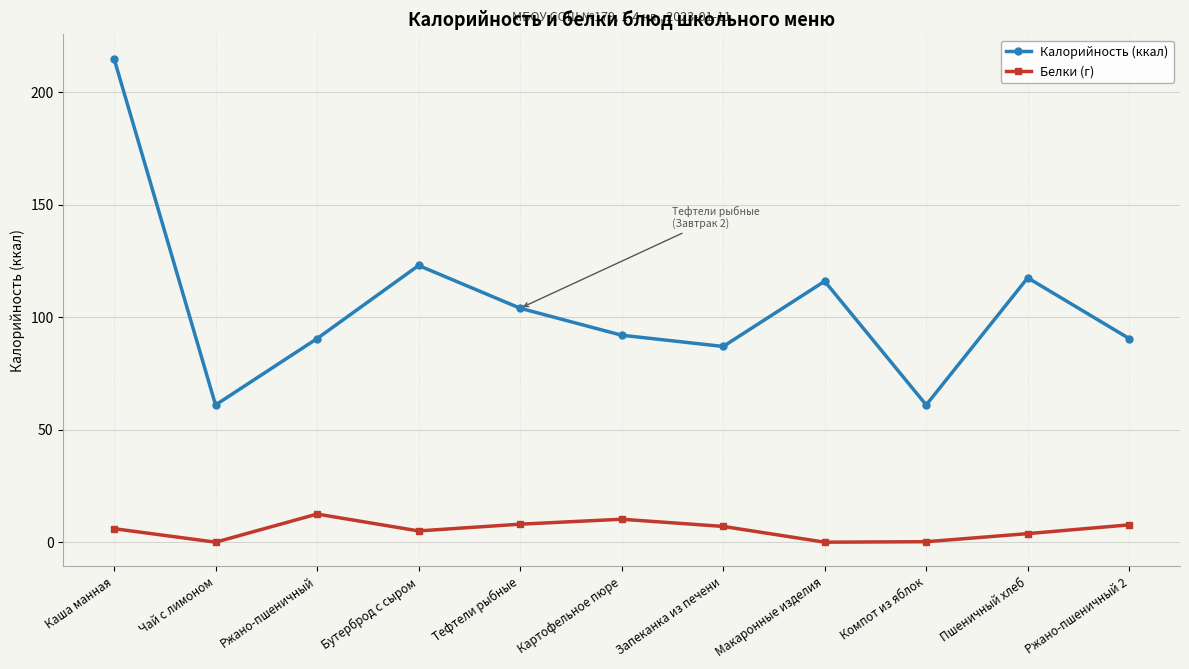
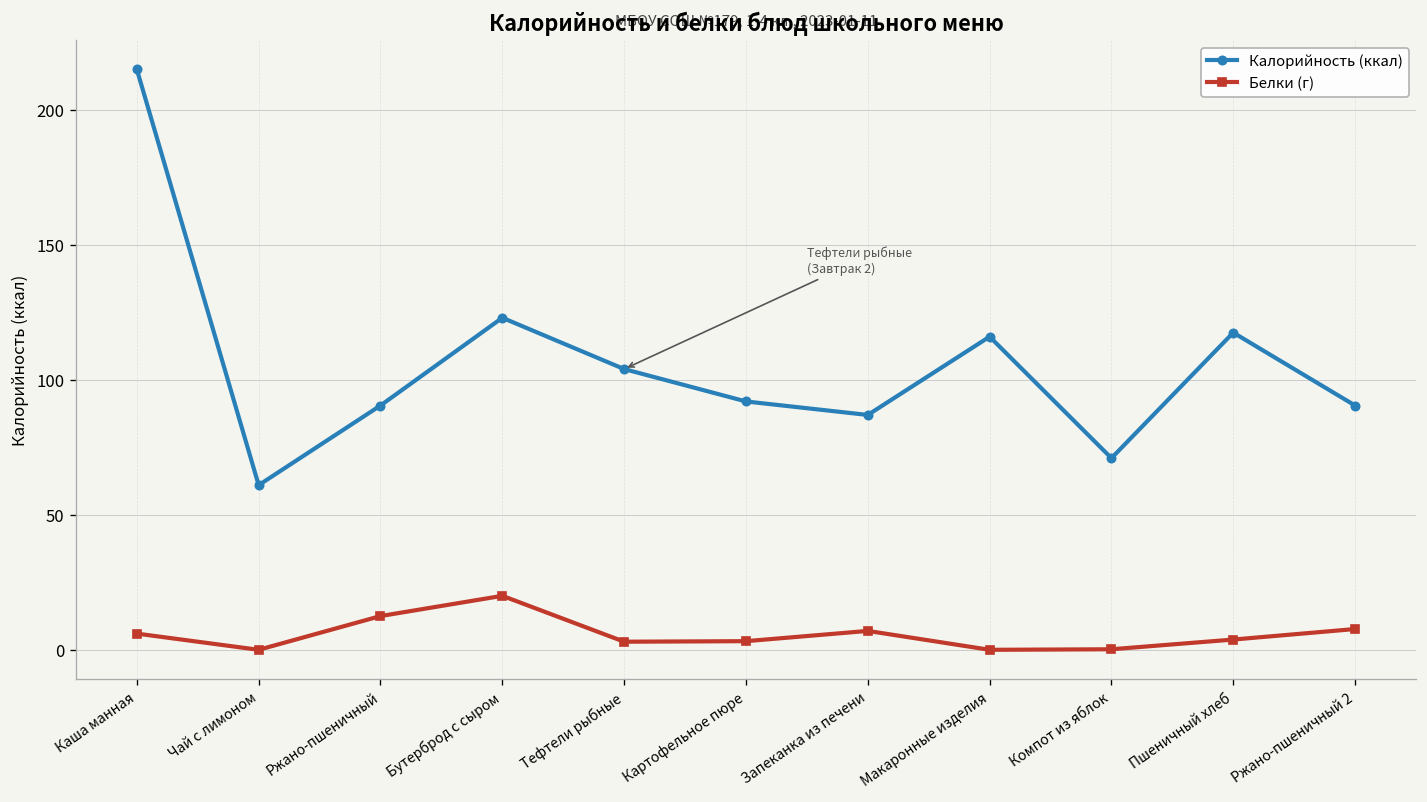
  {
    "Калорийность (ккал)": {
      "Каша манная": 215,
      "Чай с лимоном": 61,
      "Ржано-пшеничный": 91,
      "Бутерброд с сыром": 123,
      "Картофельное пюре": 92,
      "Запеканка из печени": 87,
      "Макаронные изделия": 116,
-     "Компот из яблок": 61,
+     "Компот из яблок": 71,
      "Пшеничный хлеб": 118,
      "Ржано-пшеничный 2": 91
    },
    "Белки (г)": {
      "Каша манная": 6,
      "Чай с лимоном": 0,
      "Ржано-пшеничный": 13,
-     "Бутерброд с сыром": 5,
-     "Тефтели рыбные": 8,
-     "Картофельное пюре": 10,
+     "Бутерброд с сыром": 20,
+     "Тефтели рыбные": 3,
+     "Картофельное пюре": 3,
      "Запеканка из печени": 7,
      "Макаронные изделия": 0,
      "Компот из яблок": 0,
      "Пшеничный хлеб": 4,
      "Ржано-пшеничный 2": 8
    }
  }
